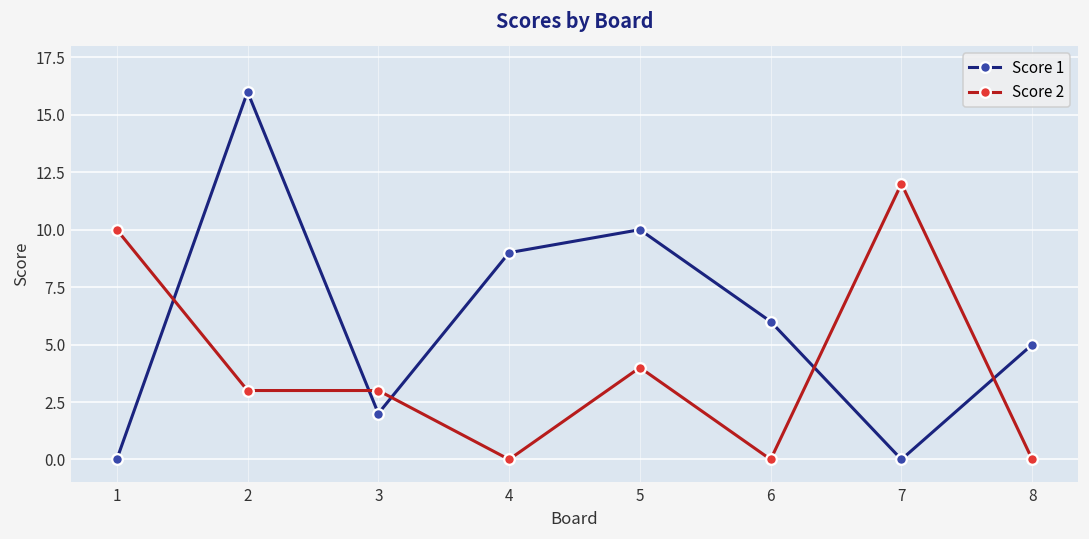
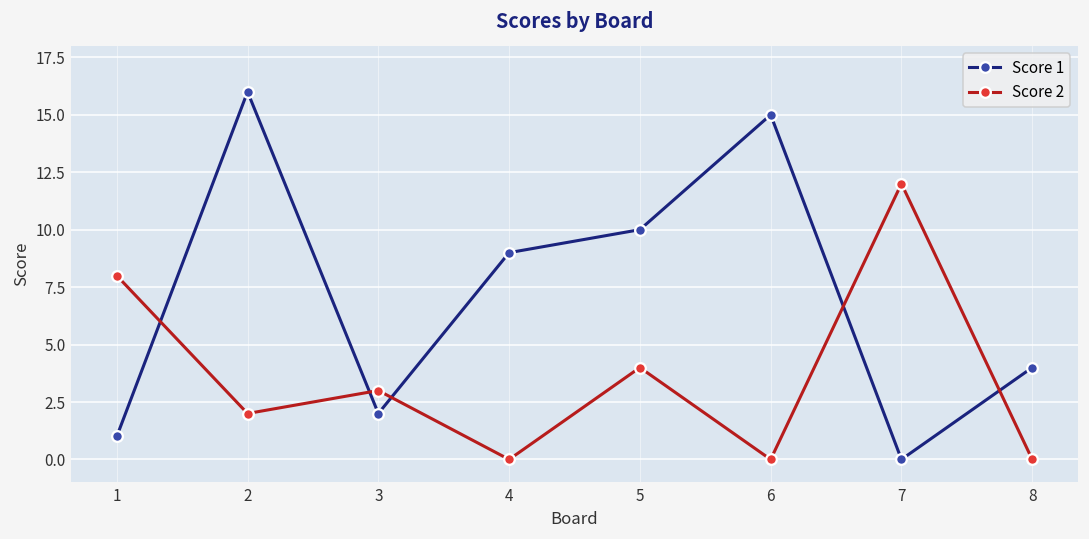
  {
    "Score 1": {
-     "1": 0,
+     "1": 1,
      "2": 16,
      "3": 2,
      "4": 9,
      "5": 10,
-     "6": 6,
+     "6": 15,
      "7": 0,
-     "8": 5
+     "8": 4
    },
    "Score 2": {
-     "1": 10,
-     "2": 3,
+     "1": 8,
+     "2": 2,
      "3": 3,
      "4": 0,
      "5": 4,
      "6": 0,
      "7": 12,
      "8": 0
    }
  }
